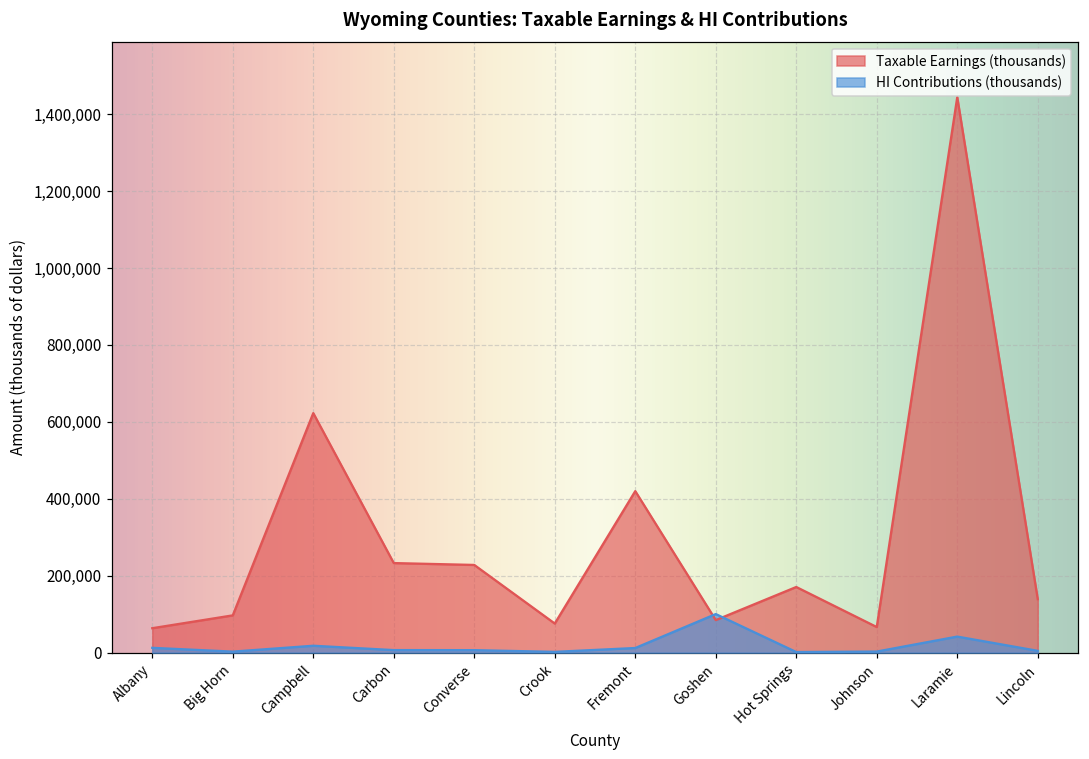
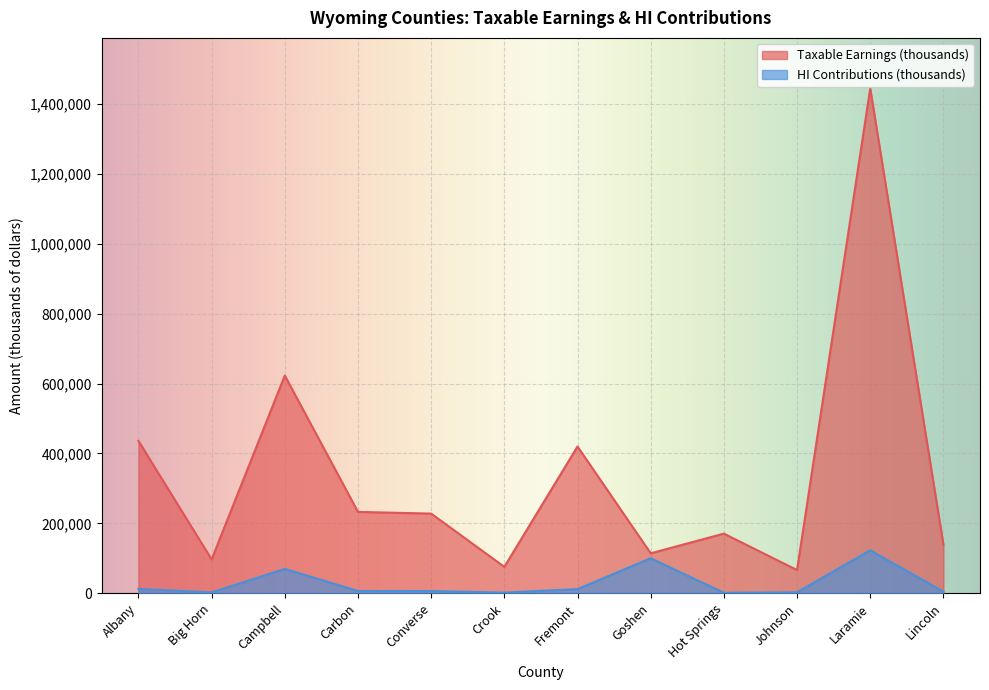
  {
    "Taxable Earnings (thousands)": {
-     "Albany": "60,000",
+     "Albany": "440,000",
      "Big Horn": "100,000",
      "Campbell": "620,000",
      "Carbon": "230,000",
      "Converse": "230,000",
      "Crook": "80,000",
      "Fremont": "420,000",
-     "Goshen": "80,000",
+     "Goshen": "110,000",
      "Hot Springs": "170,000",
      "Johnson": "70,000",
      "Laramie": "1,440,000",
      "Lincoln": "140,000"
    },
    "HI Contributions (thousands)": {
      "Albany": "10,000",
      "Big Horn": "0",
-     "Campbell": "20,000",
+     "Campbell": "70,000",
      "Carbon": "10,000",
      "Converse": "10,000",
      "Crook": "0",
      "Fremont": "10,000",
      "Goshen": "100,000",
      "Hot Springs": "0",
      "Johnson": "0",
-     "Laramie": "40,000",
+     "Laramie": "120,000",
      "Lincoln": "0"
    }
  }
